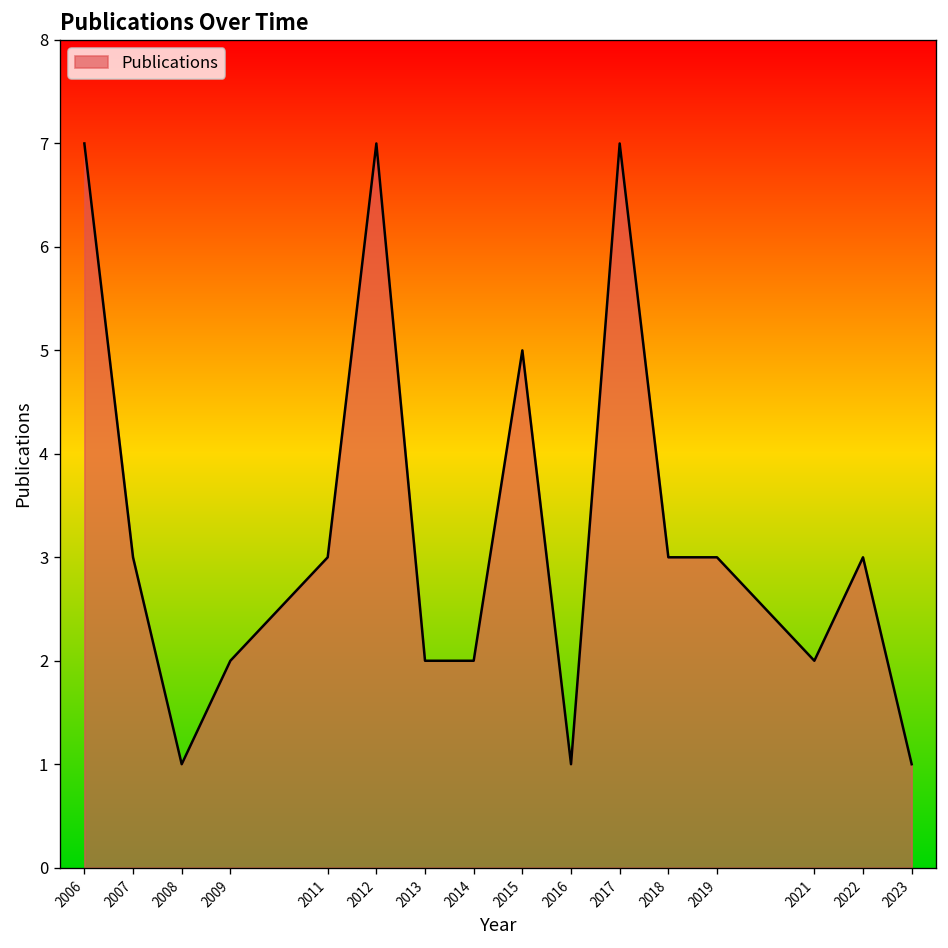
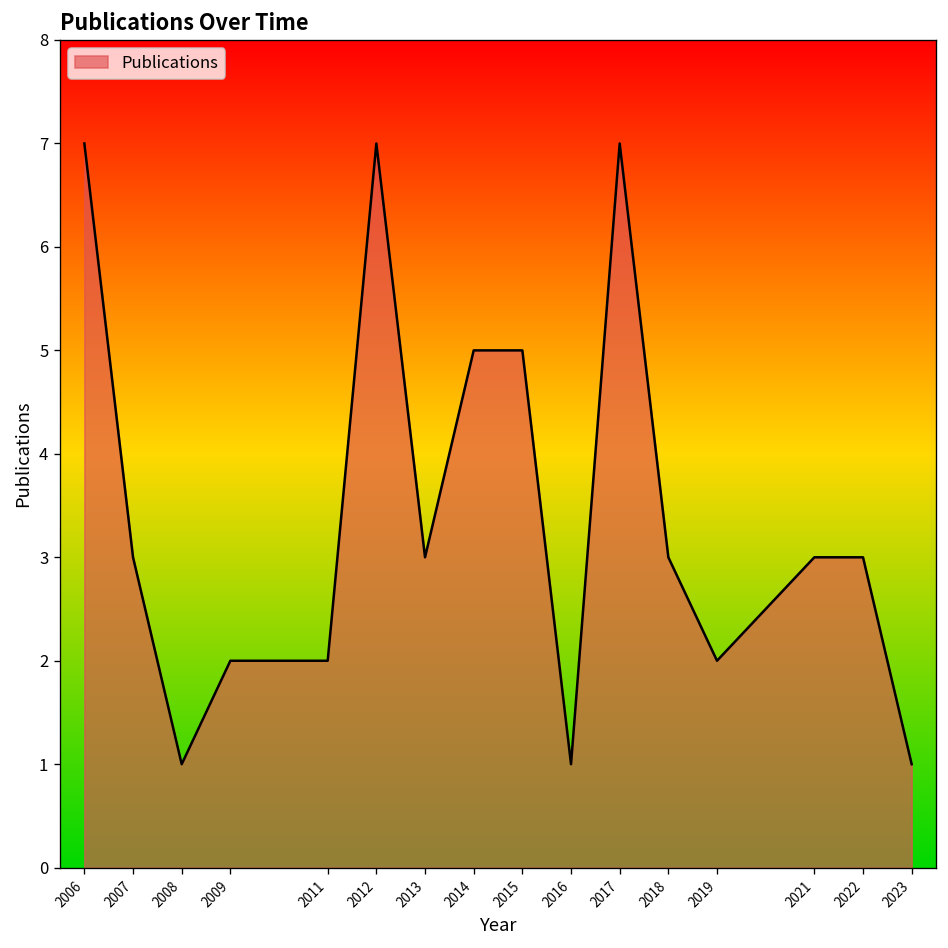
  {
    "2006": 7,
    "2007": 3,
    "2008": 1,
    "2009": 2,
-   "2011": 3,
+   "2011": 2,
    "2012": 7,
-   "2013": 2,
-   "2014": 2,
+   "2013": 3,
+   "2014": 5,
    "2015": 5,
    "2016": 1,
    "2017": 7,
    "2018": 3,
-   "2019": 3,
-   "2021": 2,
+   "2019": 2,
+   "2021": 3,
    "2022": 3,
    "2023": 1
  }
